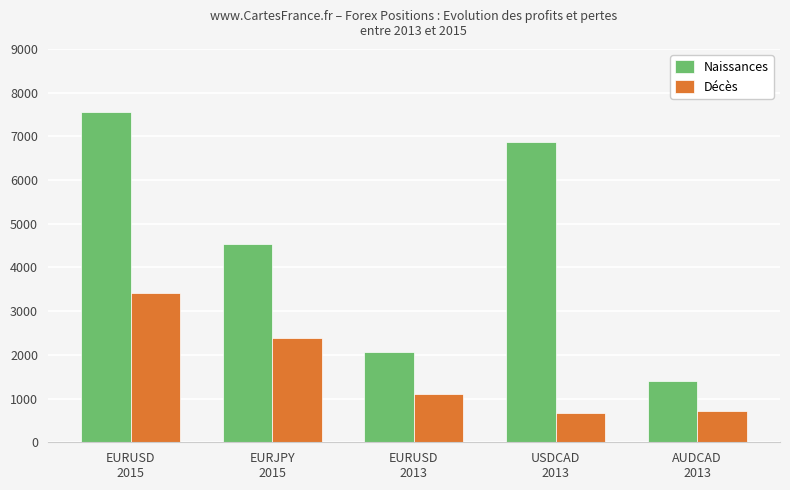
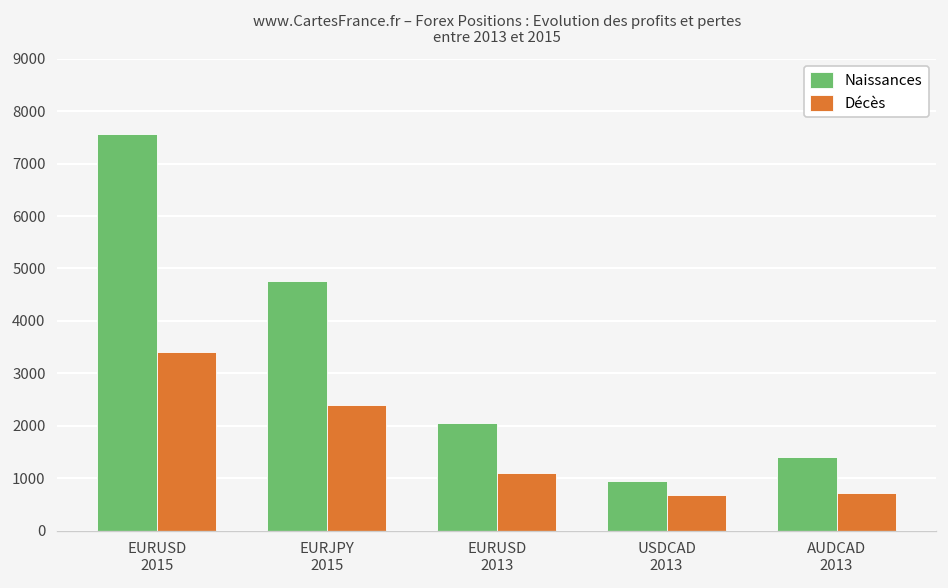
  {
    "Naissances": {
      "EURUSD 2015": 7600,
-     "EURJPY 2015": 4500,
+     "EURJPY 2015": 4800,
      "EURUSD 2013": 2100,
-     "USDCAD 2013": 6900,
+     "USDCAD 2013": 1000,
      "AUDCAD 2013": 1400
    },
    "Décès": {
      "EURUSD 2015": 3400,
      "EURJPY 2015": 2400,
      "EURUSD 2013": 1100,
      "USDCAD 2013": 700,
      "AUDCAD 2013": 700
    }
  }
